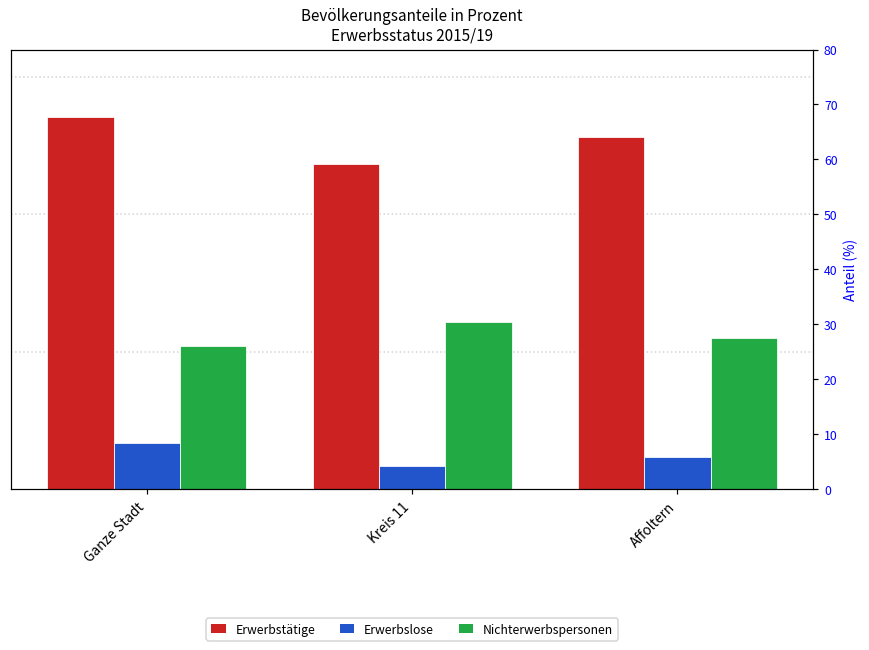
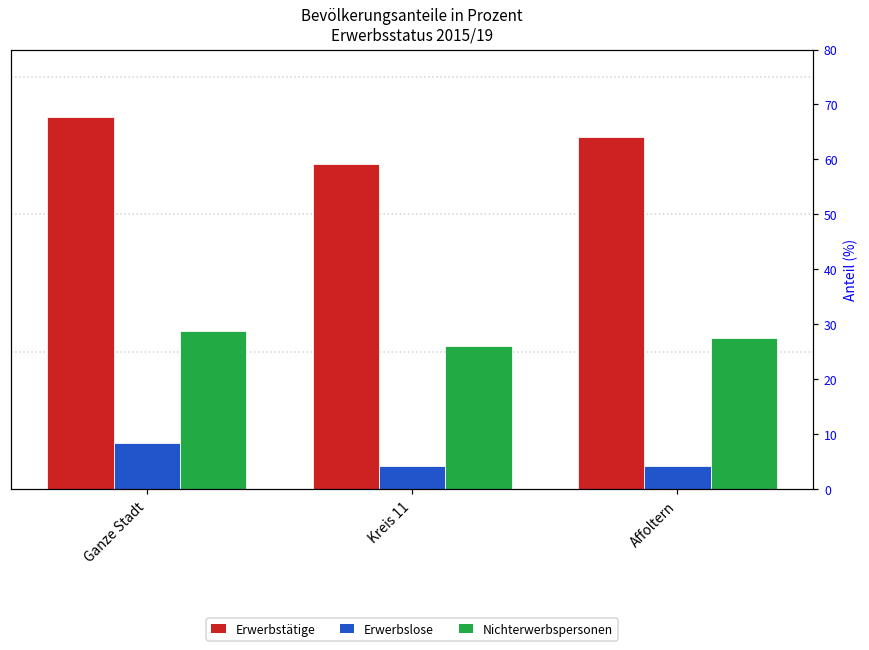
  {
    "Erwerbstätige": {
      "Ganze Stadt": 68,
      "Kreis 11": 59,
      "Affoltern": 64
    },
    "Erwerbslose": {
      "Ganze Stadt": 8,
      "Kreis 11": 4,
-     "Affoltern": 6
+     "Affoltern": 4
    },
    "Nichterwerbspersonen": {
-     "Ganze Stadt": 26,
-     "Kreis 11": 30,
+     "Ganze Stadt": 29,
+     "Kreis 11": 26,
      "Affoltern": 27
    }
  }
